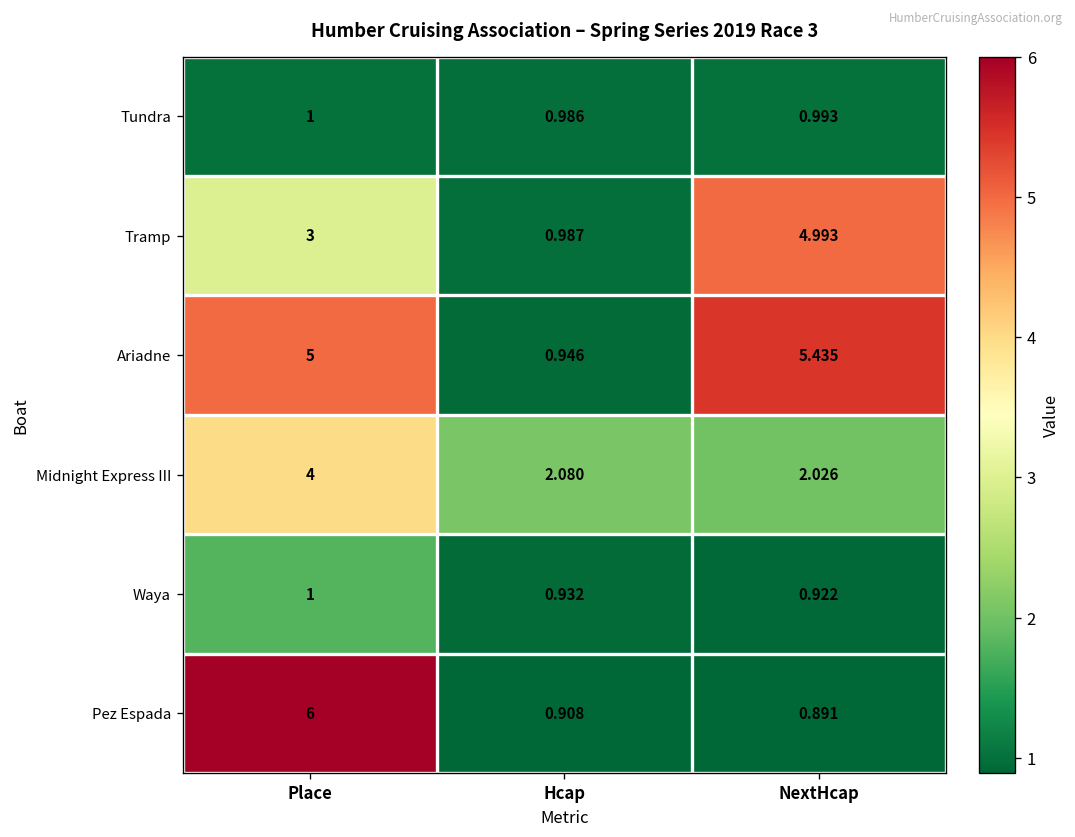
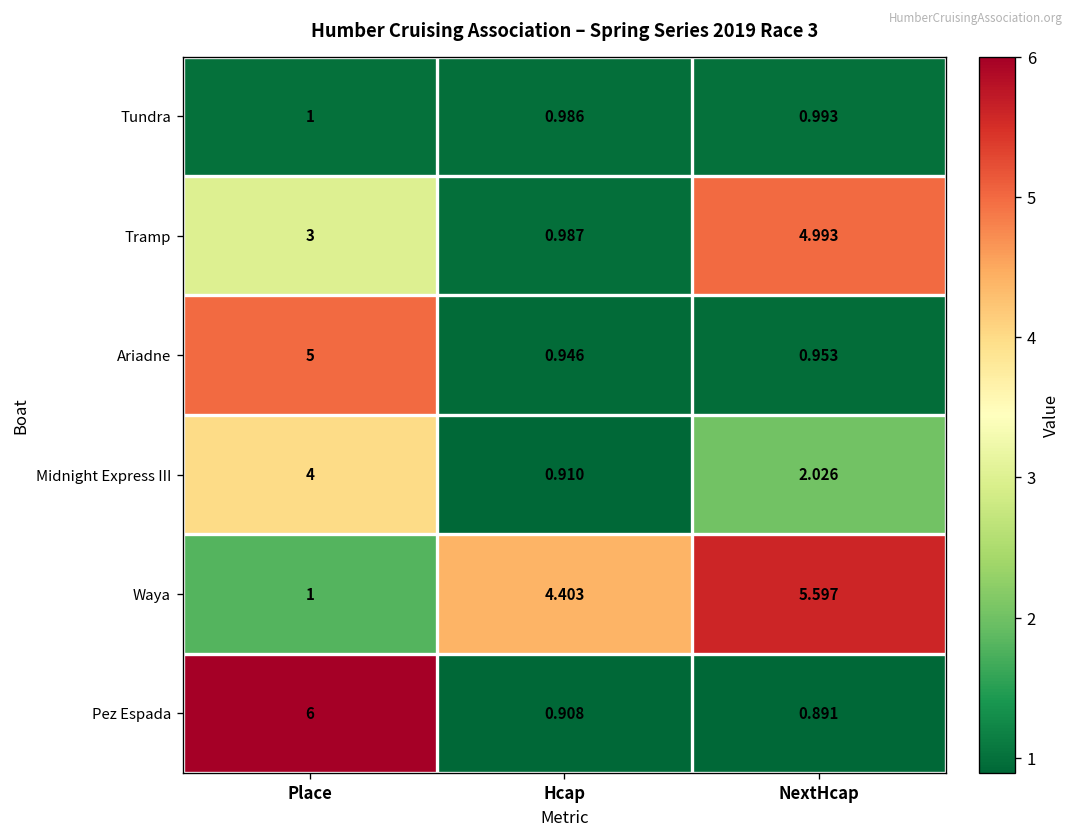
  {
    "Tundra": {
      "Place": 1,
      "Hcap": 0.986,
      "NextHcap": 0.993
    },
    "Tramp": {
      "Place": 3,
      "Hcap": 0.987,
      "NextHcap": 4.993
    },
    "Ariadne": {
      "Place": 5,
      "Hcap": 0.946,
-     "NextHcap": 5.435
+     "NextHcap": 0.953
    },
    "Midnight Express III": {
      "Place": 4,
-     "Hcap": 2.080,
+     "Hcap": 0.910,
      "NextHcap": 2.026
    },
    "Waya": {
      "Place": 1,
-     "Hcap": 0.932,
-     "NextHcap": 0.922
+     "Hcap": 4.403,
+     "NextHcap": 5.597
    },
    "Pez Espada": {
      "Place": 6,
      "Hcap": 0.908,
      "NextHcap": 0.891
    }
  }
